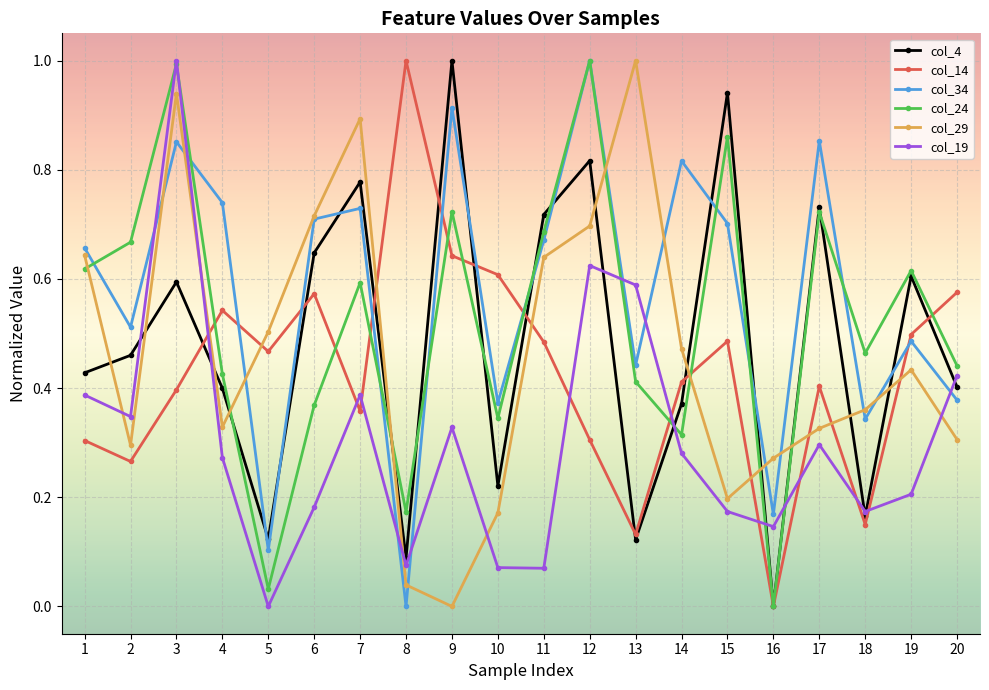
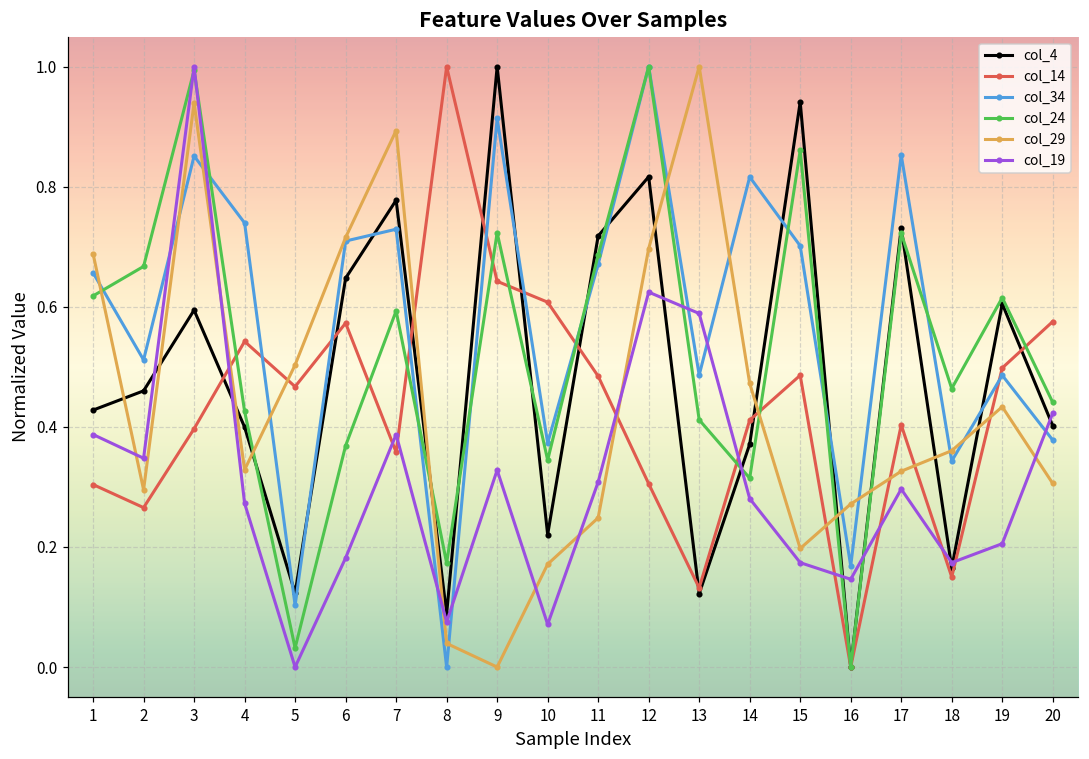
  {
    "col_4": {
      "1": 0.43,
      "2": 0.46,
      "3": 0.59,
      "4": 0.40,
      "5": 0.12,
      "6": 0.65,
      "7": 0.78,
      "8": 0.09,
      "9": 1.00,
      "10": 0.22,
      "11": 0.72,
      "12": 0.82,
      "13": 0.12,
      "14": 0.37,
      "15": 0.94,
      "17": 0.73,
      "18": 0.17,
      "19": 0.61,
      "20": 0.40
    },
    "col_14": {
      "1": 0.30,
      "2": 0.27,
      "3": 0.40,
      "4": 0.54,
      "5": 0.47,
      "6": 0.57,
      "7": 0.36,
      "8": 1.00,
      "9": 0.64,
      "10": 0.61,
      "11": 0.48,
      "12": 0.31,
      "13": 0.13,
      "14": 0.41,
      "15": 0.49,
      "17": 0.40,
      "18": 0.15,
      "19": 0.50,
      "20": 0.58
    },
    "col_34": {
      "1": 0.66,
      "2": 0.51,
      "3": 0.85,
      "4": 0.74,
      "5": 0.10,
      "6": 0.71,
      "7": 0.73,
      "8": 0.00,
      "9": 0.91,
      "10": 0.37,
      "11": 0.67,
-     "13": 0.44,
+     "13": 0.49,
      "14": 0.82,
      "15": 0.70,
      "16": 0.17,
      "17": 0.85,
      "18": 0.34,
      "19": 0.49,
      "20": 0.38
    },
    "col_24": {
      "1": 0.62,
      "2": 0.67,
      "3": 0.99,
      "4": 0.43,
      "5": 0.03,
      "6": 0.37,
      "7": 0.59,
      "8": 0.17,
      "9": 0.72,
      "10": 0.34,
      "11": 0.69,
      "13": 0.41,
      "14": 0.31,
      "15": 0.86,
      "17": 0.72,
      "18": 0.46,
      "19": 0.62,
      "20": 0.44
    },
    "col_29": {
-     "1": 0.64,
+     "1": 0.69,
      "2": 0.30,
      "3": 0.94,
      "4": 0.33,
      "5": 0.50,
      "6": 0.72,
      "7": 0.89,
      "8": 0.04,
      "9": 0.00,
      "10": 0.17,
-     "11": 0.64,
+     "11": 0.25,
      "12": 0.70,
      "13": 1.00,
      "14": 0.47,
      "15": 0.20,
      "16": 0.27,
      "17": 0.33,
      "18": 0.36,
      "19": 0.43,
      "20": 0.31
    },
    "col_19": {
      "1": 0.39,
      "2": 0.35,
      "3": 1.00,
      "4": 0.27,
      "5": 0.00,
      "6": 0.18,
      "7": 0.39,
      "8": 0.08,
      "9": 0.33,
      "10": 0.07,
-     "11": 0.07,
+     "11": 0.31,
      "12": 0.62,
      "13": 0.59,
      "14": 0.28,
      "15": 0.17,
      "16": 0.15,
      "17": 0.30,
      "18": 0.17,
      "19": 0.21,
      "20": 0.42
    }
  }
